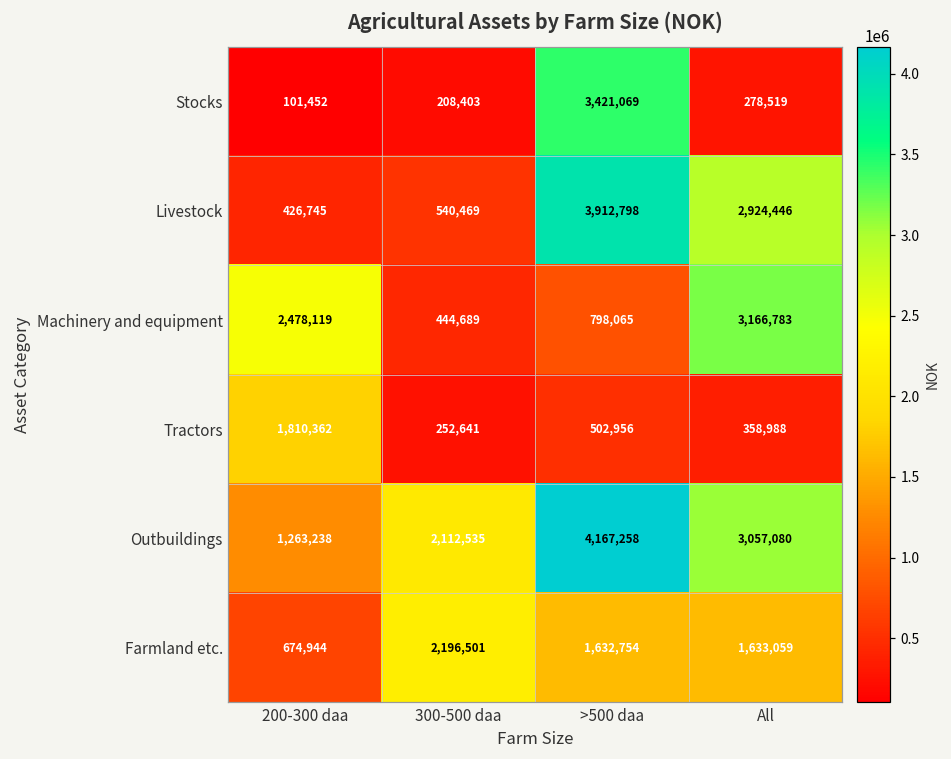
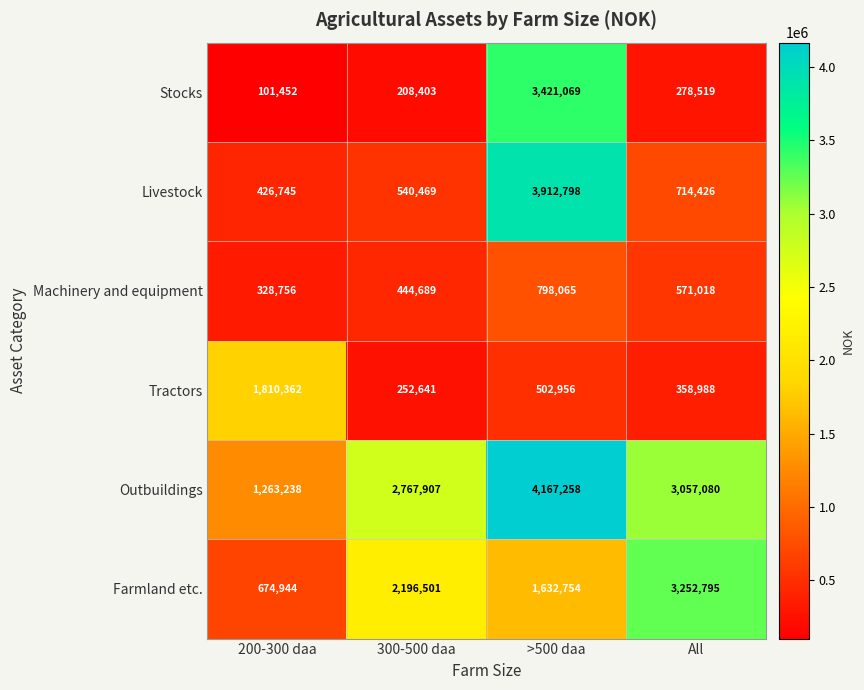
  {
    "Stocks": {
      "200-300 daa": "101,452",
      "300-500 daa": "208,403",
      ">500 daa": "3,421,069",
      "All": "278,519"
    },
    "Livestock": {
      "200-300 daa": "426,745",
      "300-500 daa": "540,469",
      ">500 daa": "3,912,798",
-     "All": "2,924,446"
+     "All": "714,426"
    },
    "Machinery and equipment": {
-     "200-300 daa": "2,478,119",
+     "200-300 daa": "328,756",
      "300-500 daa": "444,689",
      ">500 daa": "798,065",
-     "All": "3,166,783"
+     "All": "571,018"
    },
    "Tractors": {
      "200-300 daa": "1,810,362",
      "300-500 daa": "252,641",
      ">500 daa": "502,956",
      "All": "358,988"
    },
    "Outbuildings": {
      "200-300 daa": "1,263,238",
-     "300-500 daa": "2,112,535",
+     "300-500 daa": "2,767,907",
      ">500 daa": "4,167,258",
      "All": "3,057,080"
    },
    "Farmland etc.": {
      "200-300 daa": "674,944",
      "300-500 daa": "2,196,501",
      ">500 daa": "1,632,754",
-     "All": "1,633,059"
+     "All": "3,252,795"
    }
  }
